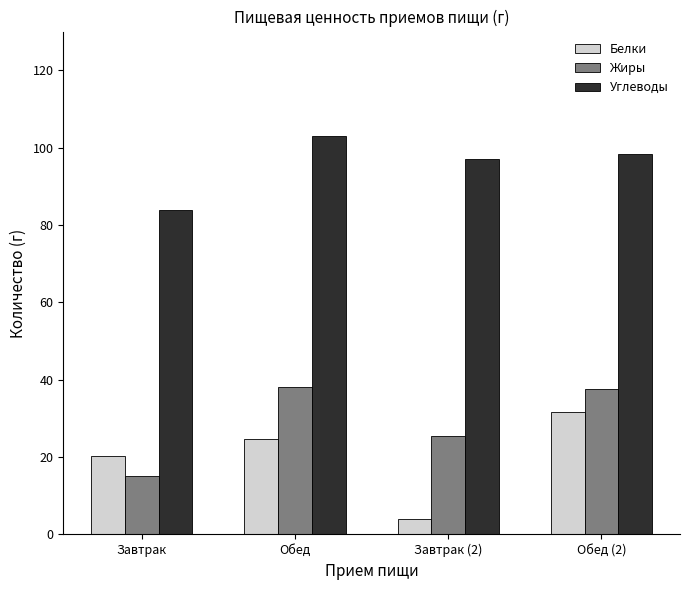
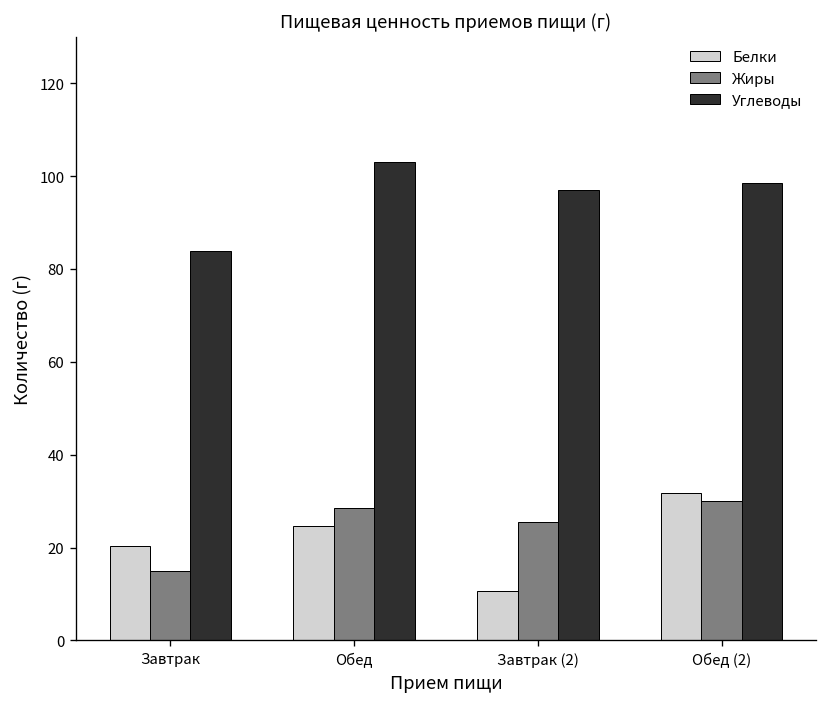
  {
    "Белки": {
      "Завтрак": 20,
      "Обед": 25,
-     "Завтрак (2)": 4,
+     "Завтрак (2)": 11,
      "Обед (2)": 32
    },
    "Жиры": {
      "Завтрак": 15,
-     "Обед": 38,
+     "Обед": 29,
      "Завтрак (2)": 25,
-     "Обед (2)": 38
+     "Обед (2)": 30
    },
    "Углеводы": {
      "Завтрак": 84,
      "Обед": 103,
      "Завтрак (2)": 97,
      "Обед (2)": 98
    }
  }
